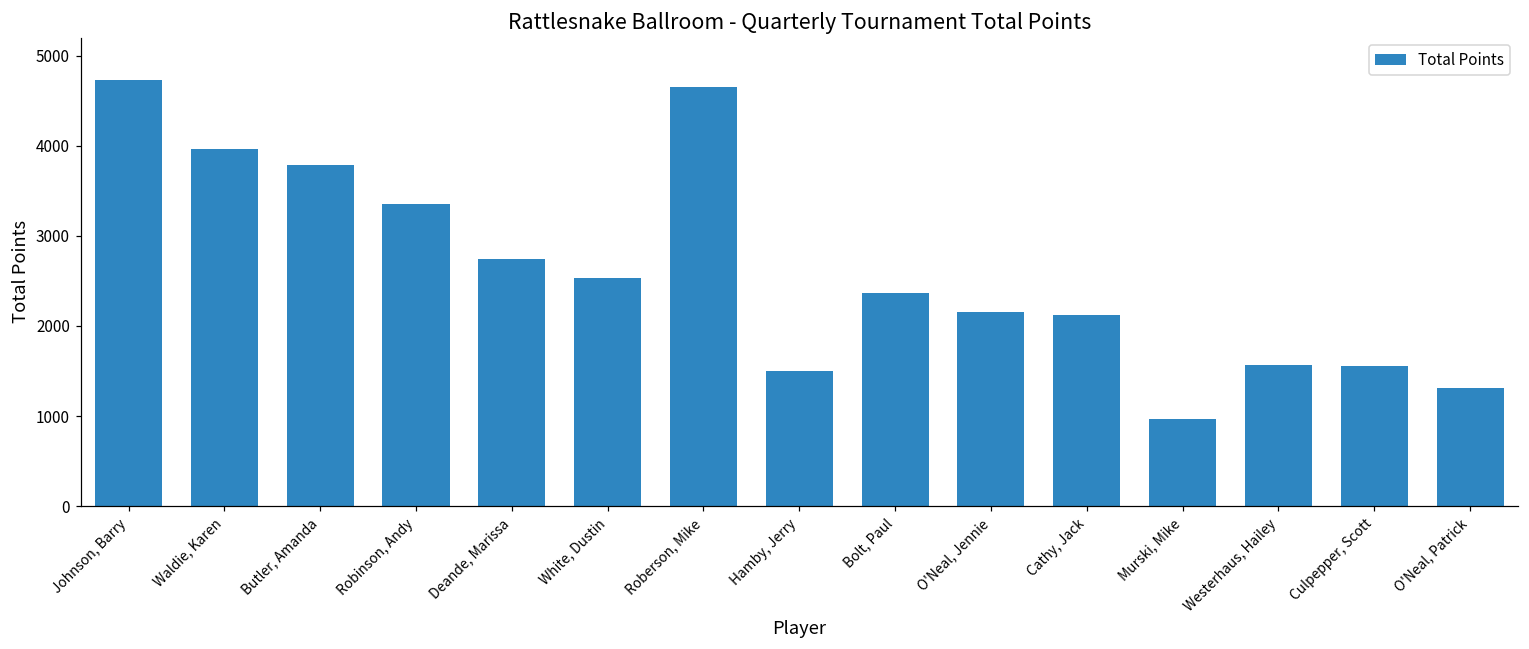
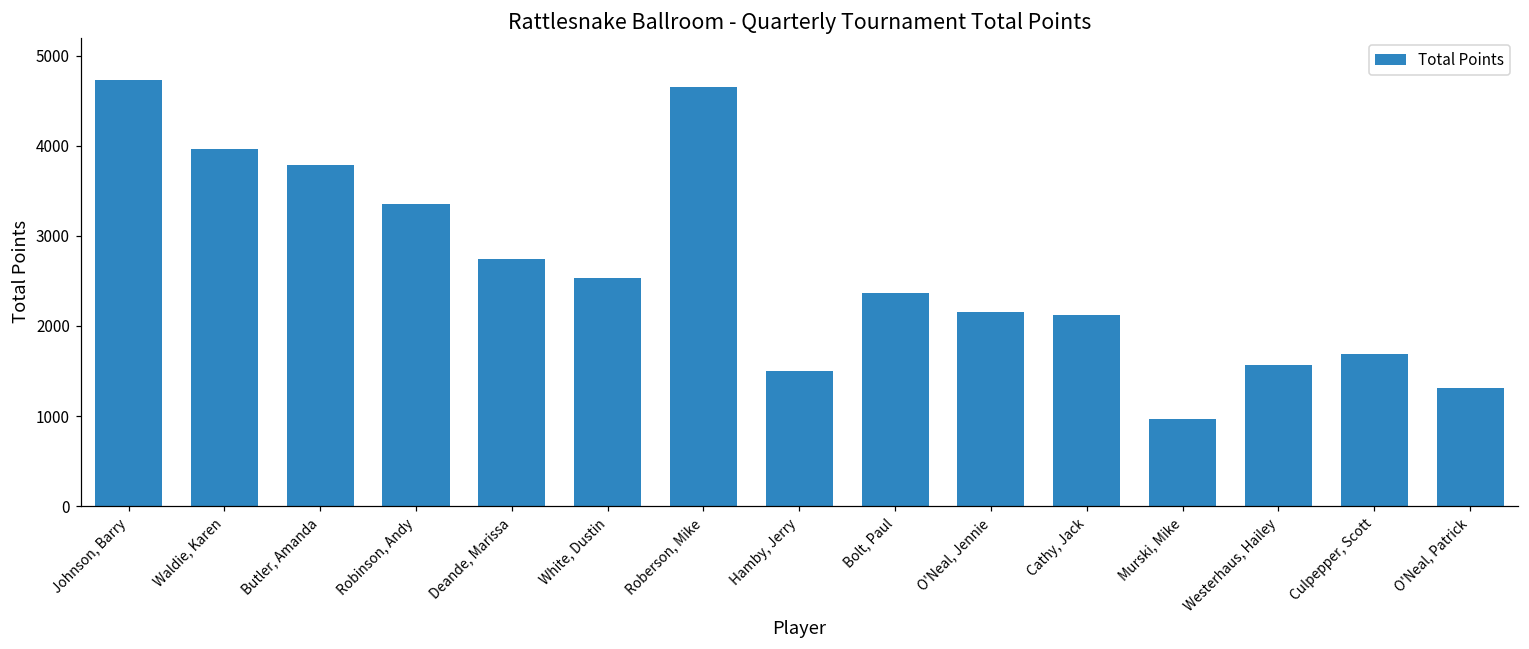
  {
    "Johnson, Barry": 4700,
    "Waldie, Karen": 4000,
    "Butler, Amanda": 3800,
    "Robinson, Andy": 3400,
    "Deande, Marissa": 2700,
    "White, Dustin": 2500,
    "Roberson, Mike": 4700,
    "Hamby, Jerry": 1500,
    "Bolt, Paul": 2400,
    "O'Neal, Jennie": 2200,
    "Cathy, Jack": 2100,
    "Murski, Mike": 1000,
    "Westerhaus, Hailey": 1600,
-   "Culpepper, Scott": 1600,
+   "Culpepper, Scott": 1700,
    "O'Neal, Patrick": 1300
  }
